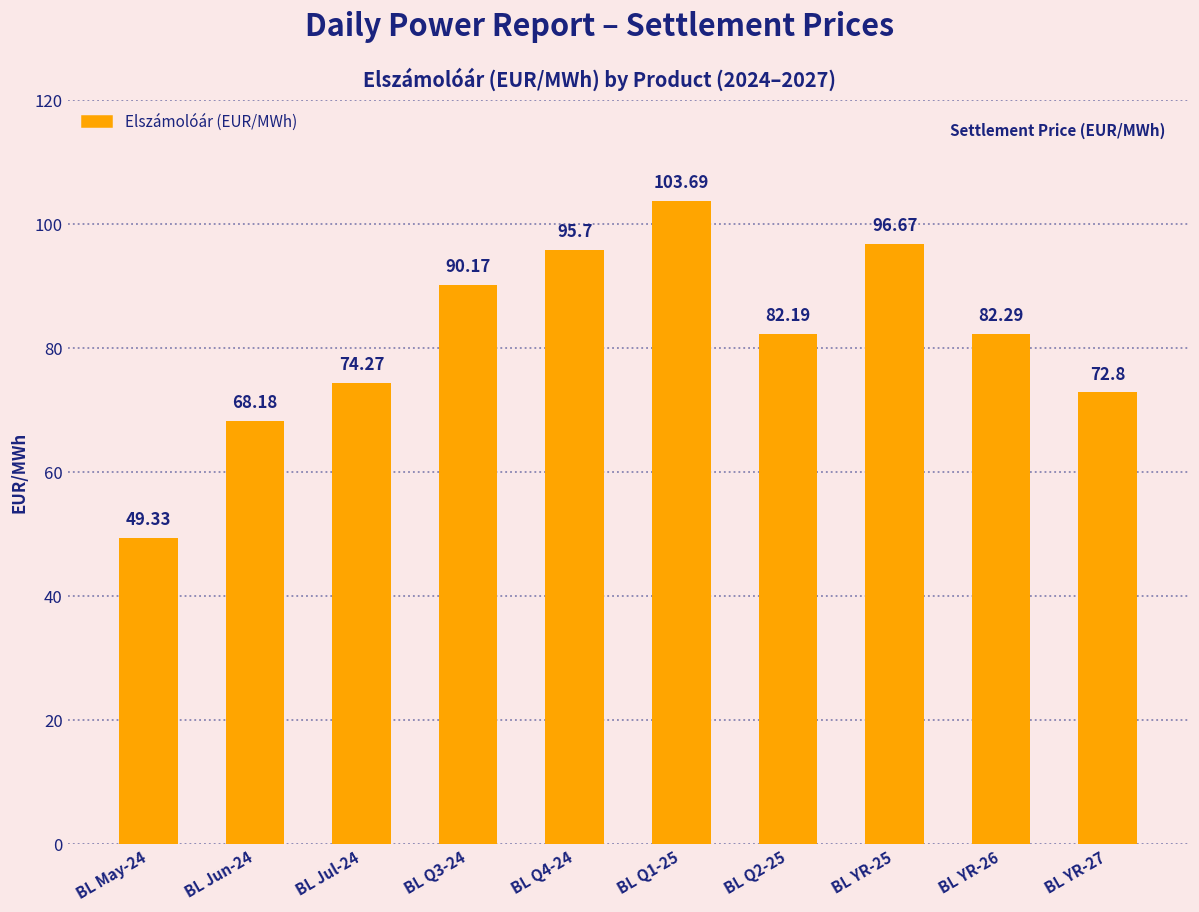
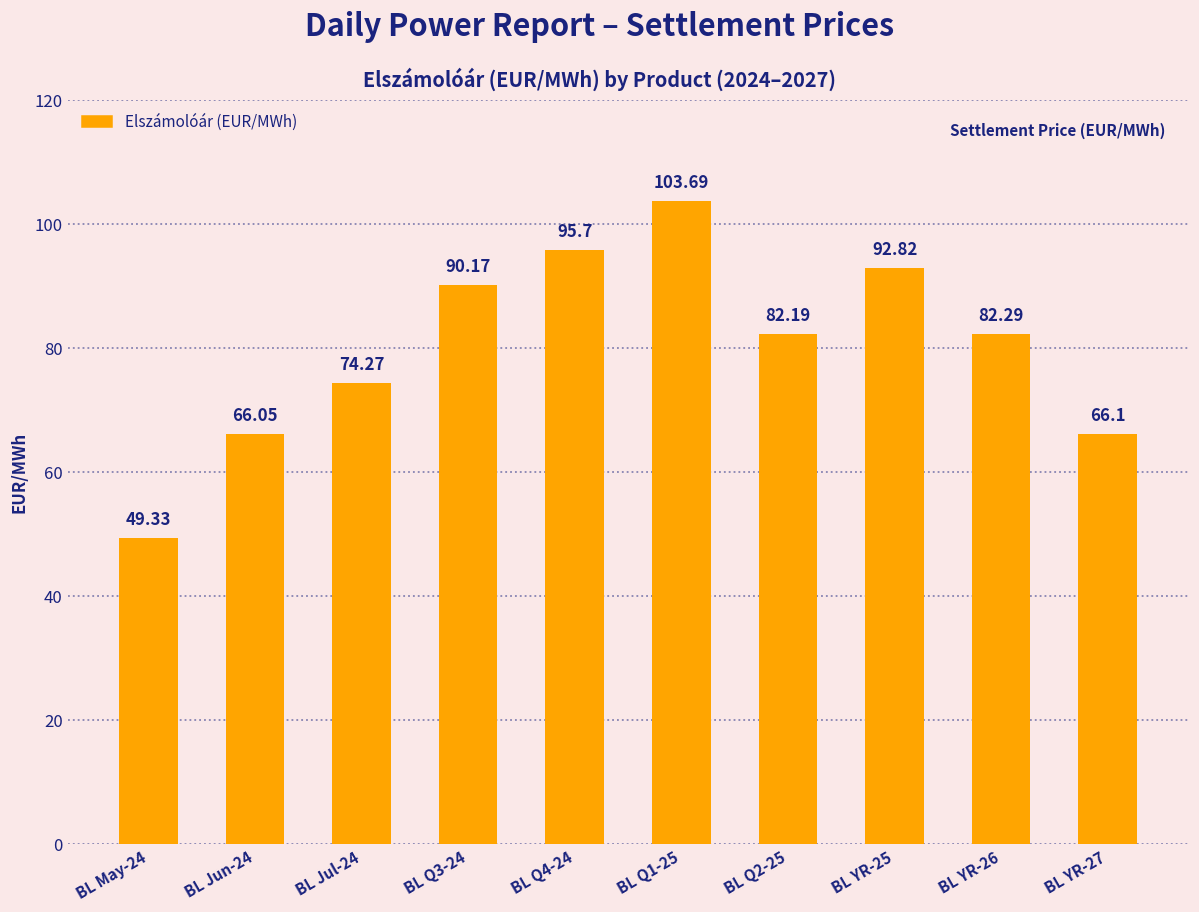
  {
    "BL May-24": 49.33,
-   "BL Jun-24": 68.18,
+   "BL Jun-24": 66.05,
    "BL Jul-24": 74.27,
    "BL Q3-24": 90.17,
    "BL Q4-24": 95.7,
    "BL Q1-25": 103.69,
    "BL Q2-25": 82.19,
-   "BL YR-25": 96.67,
+   "BL YR-25": 92.82,
    "BL YR-26": 82.29,
-   "BL YR-27": 72.8
+   "BL YR-27": 66.1
  }
